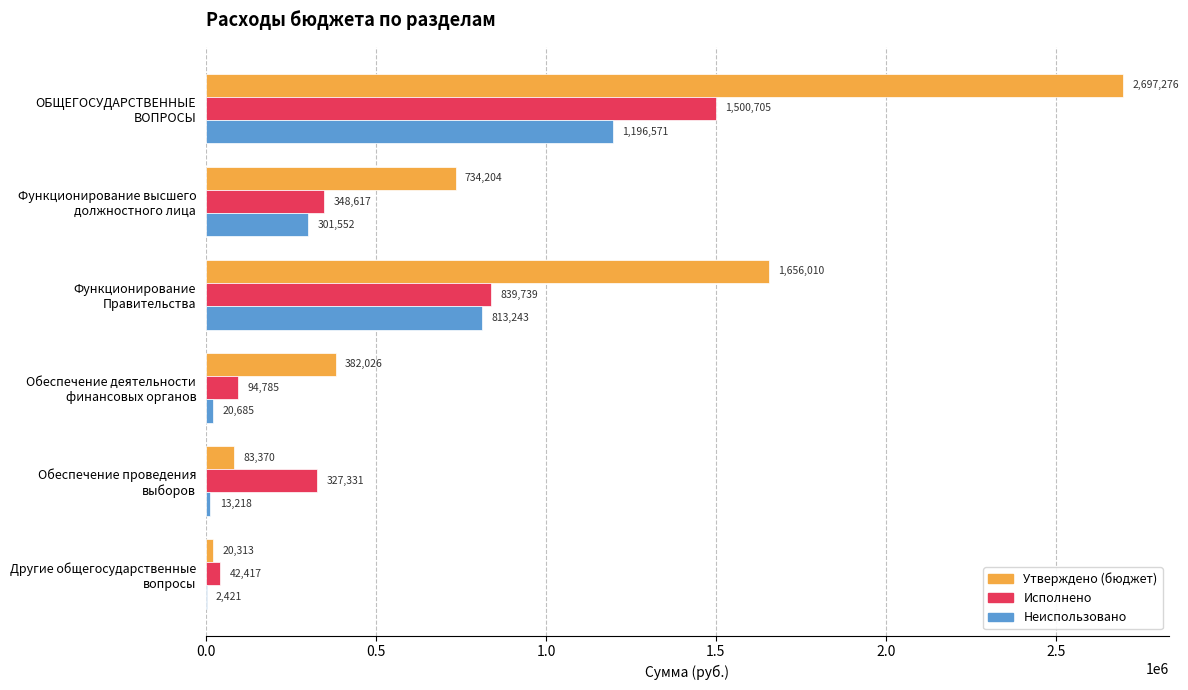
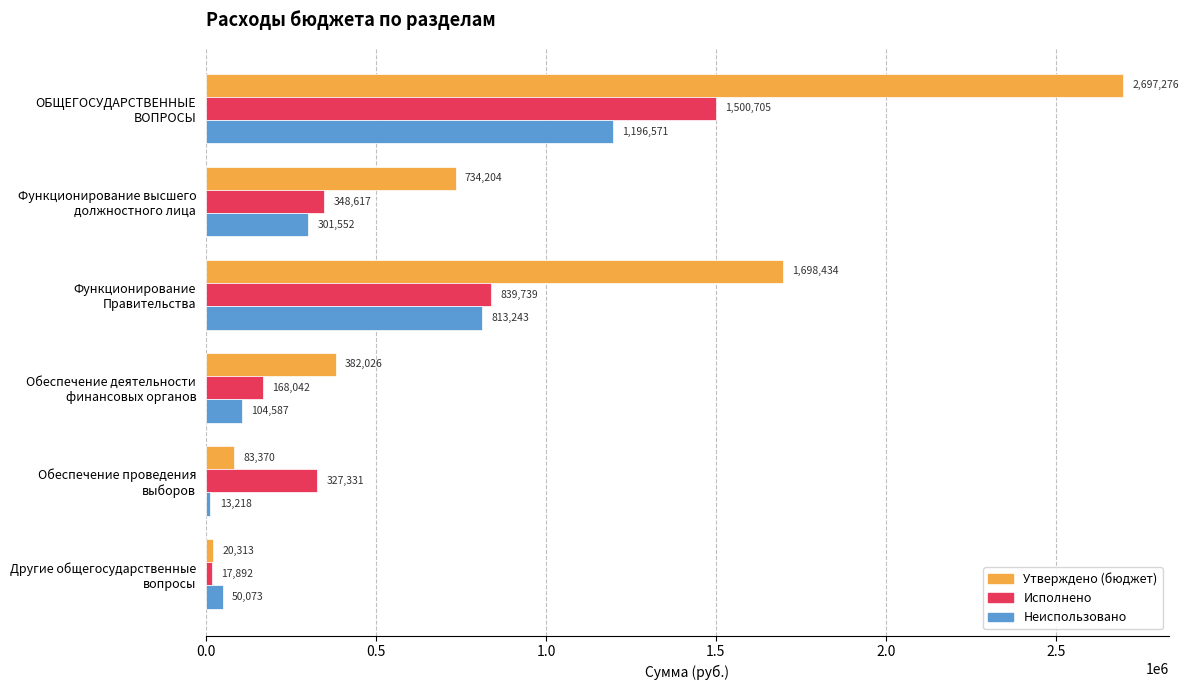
  {
    "Утверждено (бюджет)": {
      "ОБЩЕГОСУДАРСТВЕННЫЕ ВОПРОСЫ": "2,697,276",
      "Функционирование высшего должностного лица": "734,204",
-     "Функционирование Правительства": "1,656,010",
+     "Функционирование Правительства": "1,698,434",
      "Обеспечение деятельности финансовых органов": "382,026",
      "Обеспечение проведения выборов": "83,370",
      "Другие общегосударственные вопросы": "20,313"
    },
    "Исполнено": {
      "ОБЩЕГОСУДАРСТВЕННЫЕ ВОПРОСЫ": "1,500,705",
      "Функционирование высшего должностного лица": "348,617",
      "Функционирование Правительства": "839,739",
-     "Обеспечение деятельности финансовых органов": "94,785",
+     "Обеспечение деятельности финансовых органов": "168,042",
      "Обеспечение проведения выборов": "327,331",
-     "Другие общегосударственные вопросы": "42,417"
+     "Другие общегосударственные вопросы": "17,892"
    },
    "Неиспользовано": {
      "ОБЩЕГОСУДАРСТВЕННЫЕ ВОПРОСЫ": "1,196,571",
      "Функционирование высшего должностного лица": "301,552",
      "Функционирование Правительства": "813,243",
-     "Обеспечение деятельности финансовых органов": "20,685",
+     "Обеспечение деятельности финансовых органов": "104,587",
      "Обеспечение проведения выборов": "13,218",
-     "Другие общегосударственные вопросы": "2,421"
+     "Другие общегосударственные вопросы": "50,073"
    }
  }
